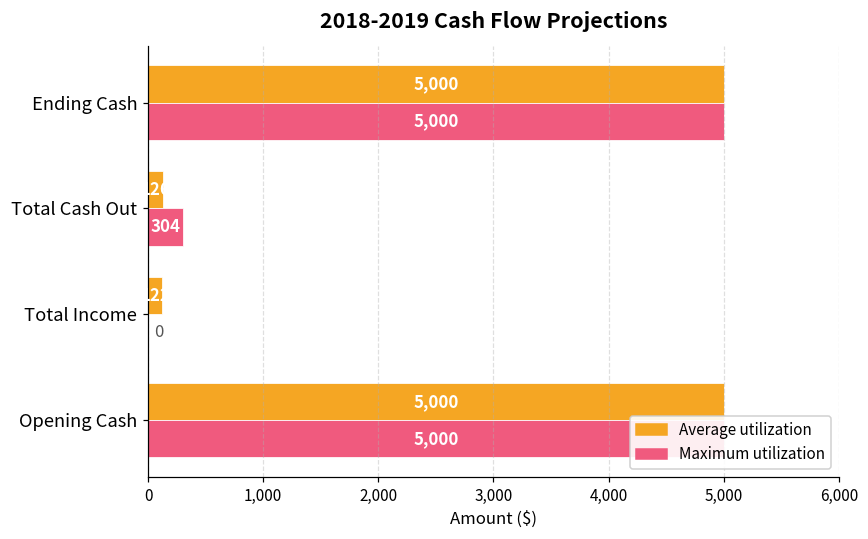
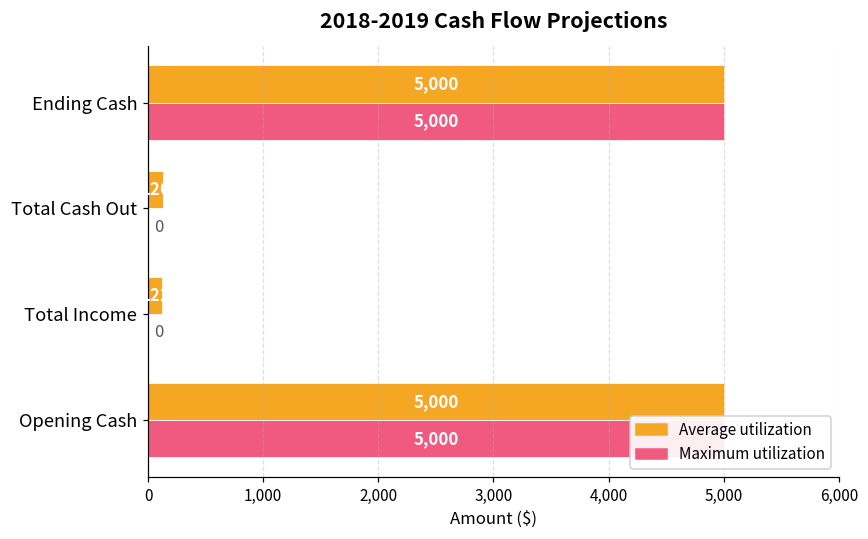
  {
    "Average utilization": {
      "Ending Cash": "5,000",
      "Opening Cash": "5,000"
    },
    "Maximum utilization": {
      "Ending Cash": "5,000",
-     "Total Cash Out": "304",
+     "Total Cash Out": "0",
      "Total Income": "0"
    }
  }
